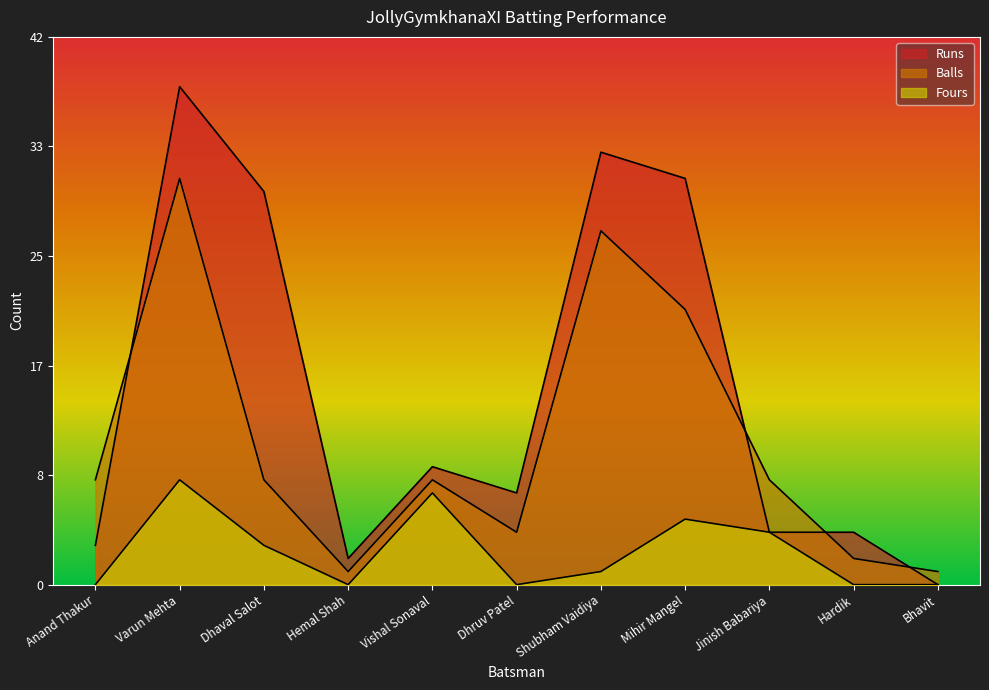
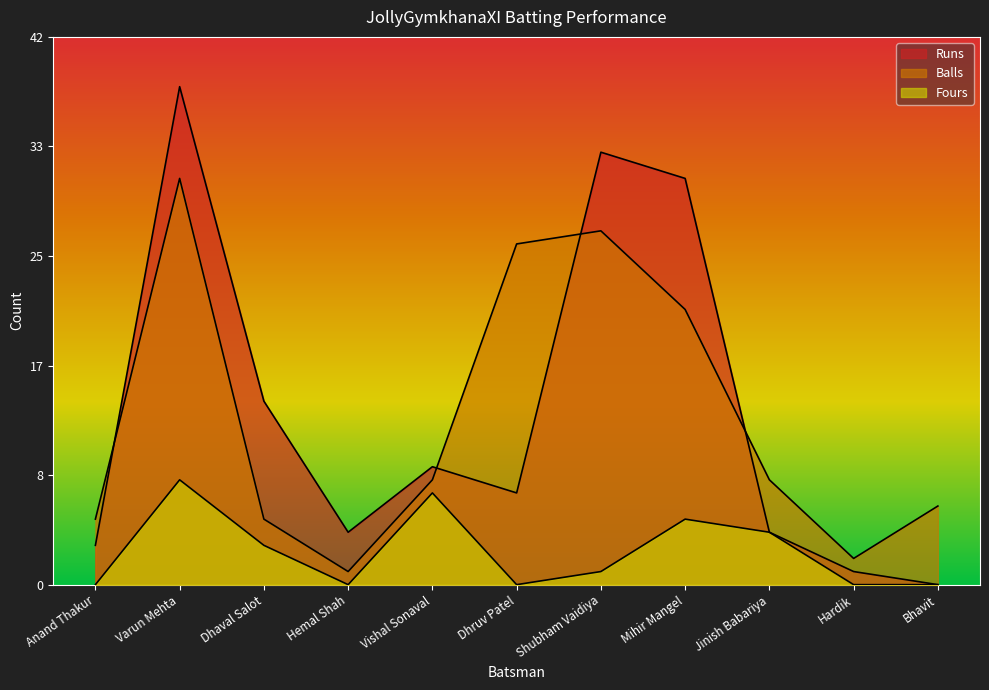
  {
    "Runs": {
      "Anand Thakur": 3,
      "Varun Mehta": 38,
-     "Dhaval Salot": 30,
-     "Hemal Shah": 2,
+     "Dhaval Salot": 14,
+     "Hemal Shah": 4,
      "Vishal Sonaval": 9,
      "Dhruv Patel": 7,
      "Shubham Vaidiya": 33,
      "Mihir Mangel": 31,
-     "Hardik": 4
+     "Hardik": 1
    },
    "Balls": {
-     "Anand Thakur": 8,
+     "Anand Thakur": 5,
      "Varun Mehta": 31,
-     "Dhaval Salot": 8,
+     "Dhaval Salot": 5,
      "Hemal Shah": 1,
      "Vishal Sonaval": 8,
-     "Dhruv Patel": 4,
+     "Dhruv Patel": 26,
      "Shubham Vaidiya": 27,
      "Mihir Mangel": 21,
      "Jinish Babariya": 8,
      "Hardik": 2,
-     "Bhavit": 1
+     "Bhavit": 6
    },
    "Fours": {
      "Anand Thakur": 0,
      "Varun Mehta": 8,
      "Dhaval Salot": 3,
      "Hemal Shah": 0,
      "Vishal Sonaval": 7,
      "Dhruv Patel": 0,
      "Shubham Vaidiya": 1,
      "Mihir Mangel": 5,
      "Hardik": 0
    }
  }
